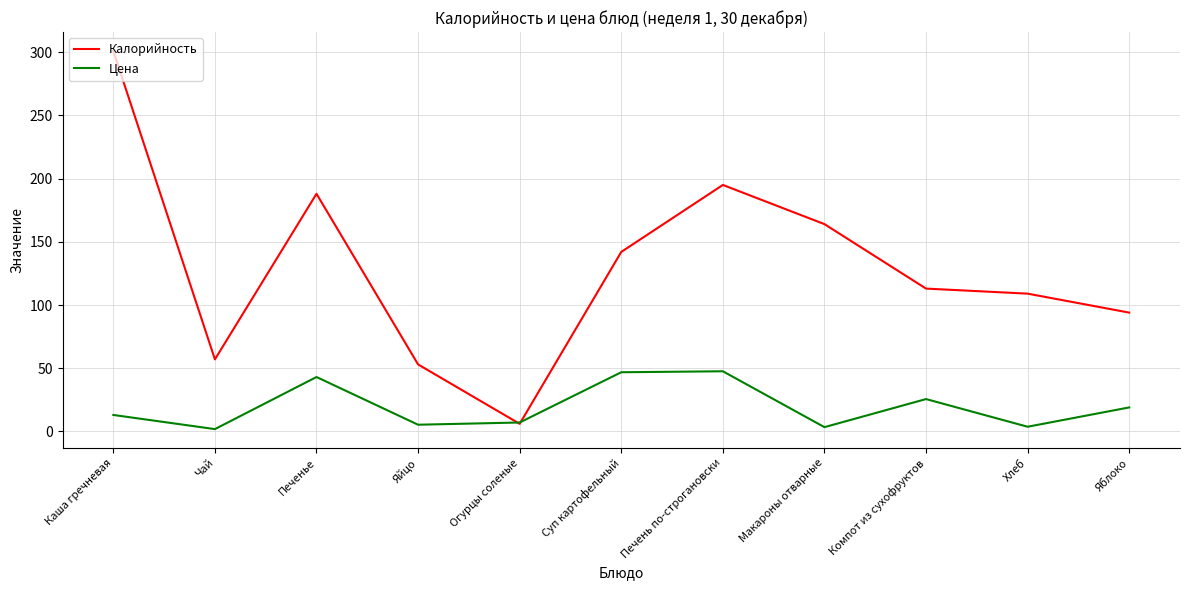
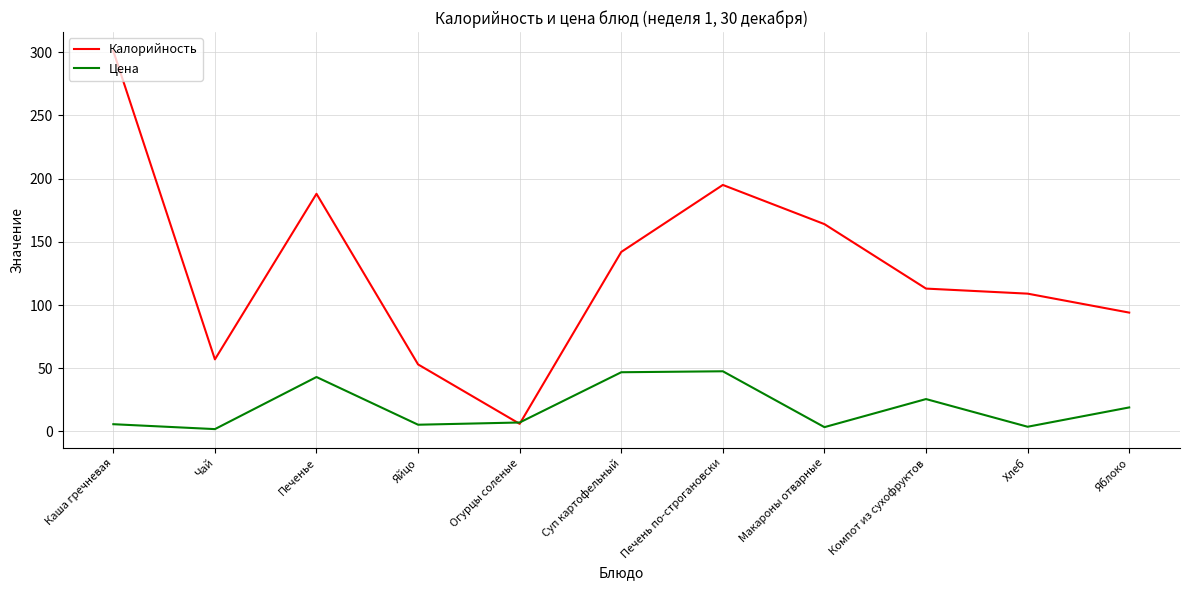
  {
    "Калорийность": {
      "Чай": 57,
      "Печенье": 188,
      "Яйцо": 53,
      "Суп картофельный": 142,
      "Печень по-строгановски": 195,
      "Макароны отварные": 164,
      "Компот из сухофруктов": 113,
      "Хлеб": 109,
      "Яблоко": 94
    },
    "Цена": {
-     "Каша гречневая": 13,
+     "Каша гречневая": 6,
      "Чай": 2,
      "Печенье": 43,
      "Яйцо": 5,
      "Суп картофельный": 47,
      "Печень по-строгановски": 48,
      "Макароны отварные": 3,
      "Компот из сухофруктов": 26,
      "Хлеб": 4,
      "Яблоко": 19
    }
  }
